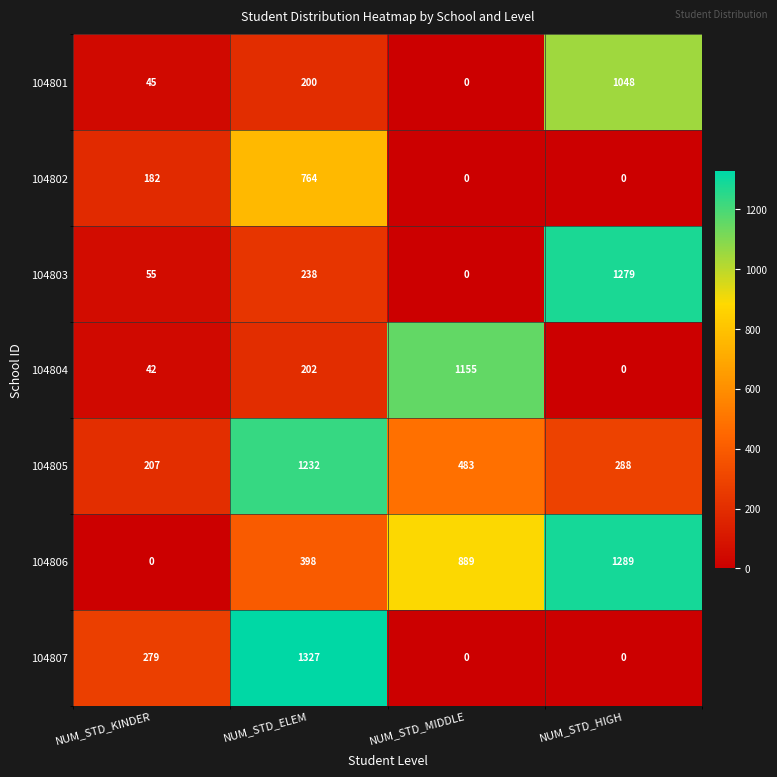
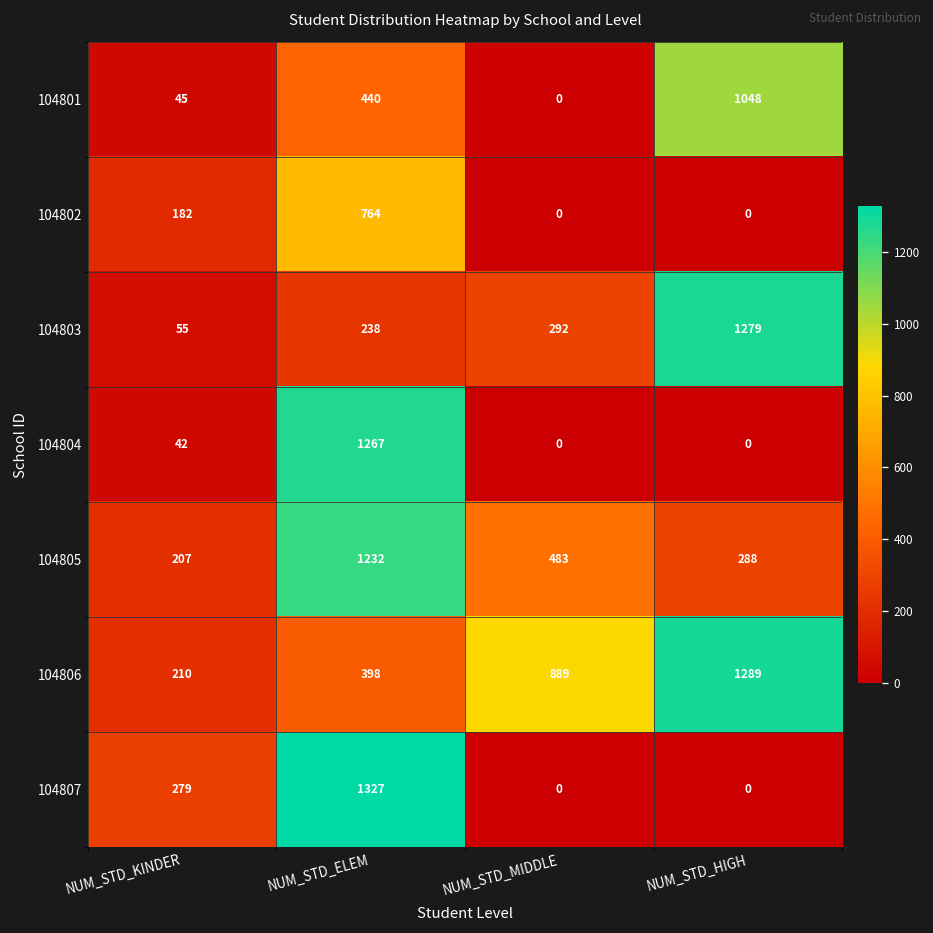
  {
    "104801": {
      "NUM_STD_KINDER": 45,
-     "NUM_STD_ELEM": 200,
+     "NUM_STD_ELEM": 440,
      "NUM_STD_MIDDLE": 0,
      "NUM_STD_HIGH": 1048
    },
    "104802": {
      "NUM_STD_KINDER": 182,
      "NUM_STD_ELEM": 764,
      "NUM_STD_MIDDLE": 0,
      "NUM_STD_HIGH": 0
    },
    "104803": {
      "NUM_STD_KINDER": 55,
      "NUM_STD_ELEM": 238,
-     "NUM_STD_MIDDLE": 0,
+     "NUM_STD_MIDDLE": 292,
      "NUM_STD_HIGH": 1279
    },
    "104804": {
      "NUM_STD_KINDER": 42,
-     "NUM_STD_ELEM": 202,
-     "NUM_STD_MIDDLE": 1155,
+     "NUM_STD_ELEM": 1267,
+     "NUM_STD_MIDDLE": 0,
      "NUM_STD_HIGH": 0
    },
    "104805": {
      "NUM_STD_KINDER": 207,
      "NUM_STD_ELEM": 1232,
      "NUM_STD_MIDDLE": 483,
      "NUM_STD_HIGH": 288
    },
    "104806": {
-     "NUM_STD_KINDER": 0,
+     "NUM_STD_KINDER": 210,
      "NUM_STD_ELEM": 398,
      "NUM_STD_MIDDLE": 889,
      "NUM_STD_HIGH": 1289
    },
    "104807": {
      "NUM_STD_KINDER": 279,
      "NUM_STD_ELEM": 1327,
      "NUM_STD_MIDDLE": 0,
      "NUM_STD_HIGH": 0
    }
  }
